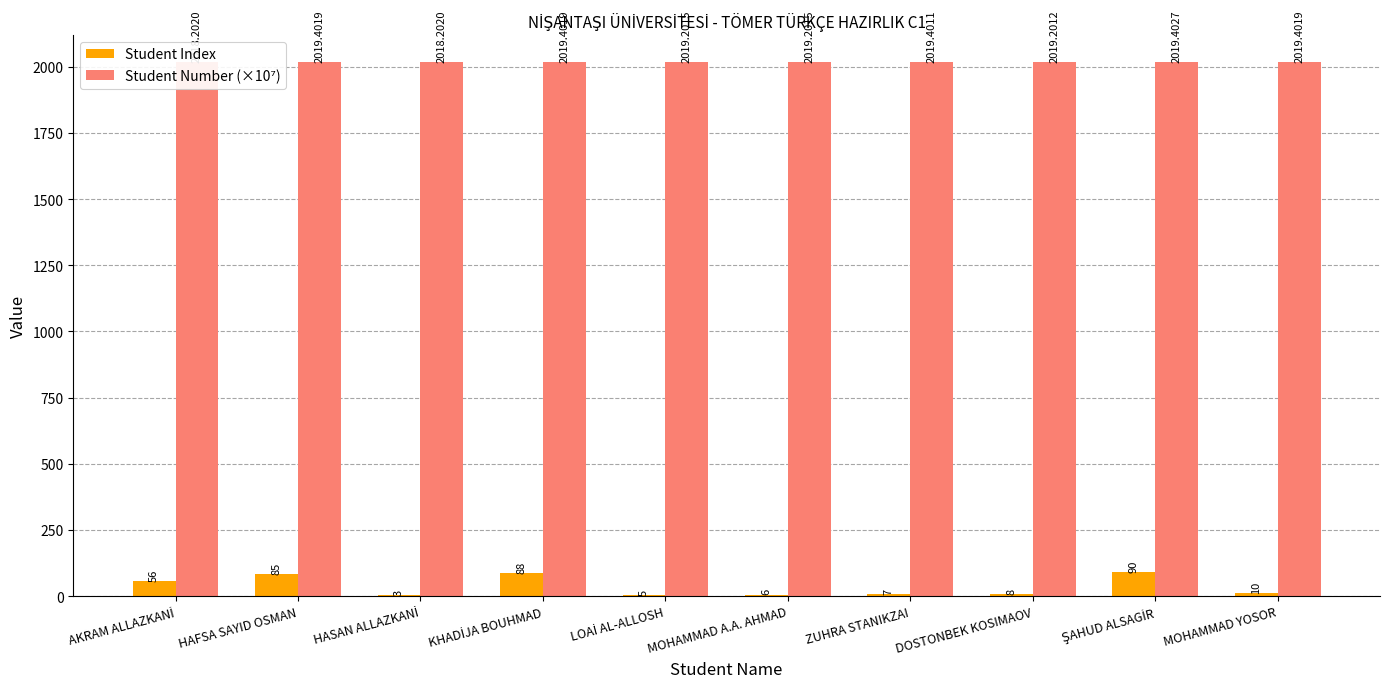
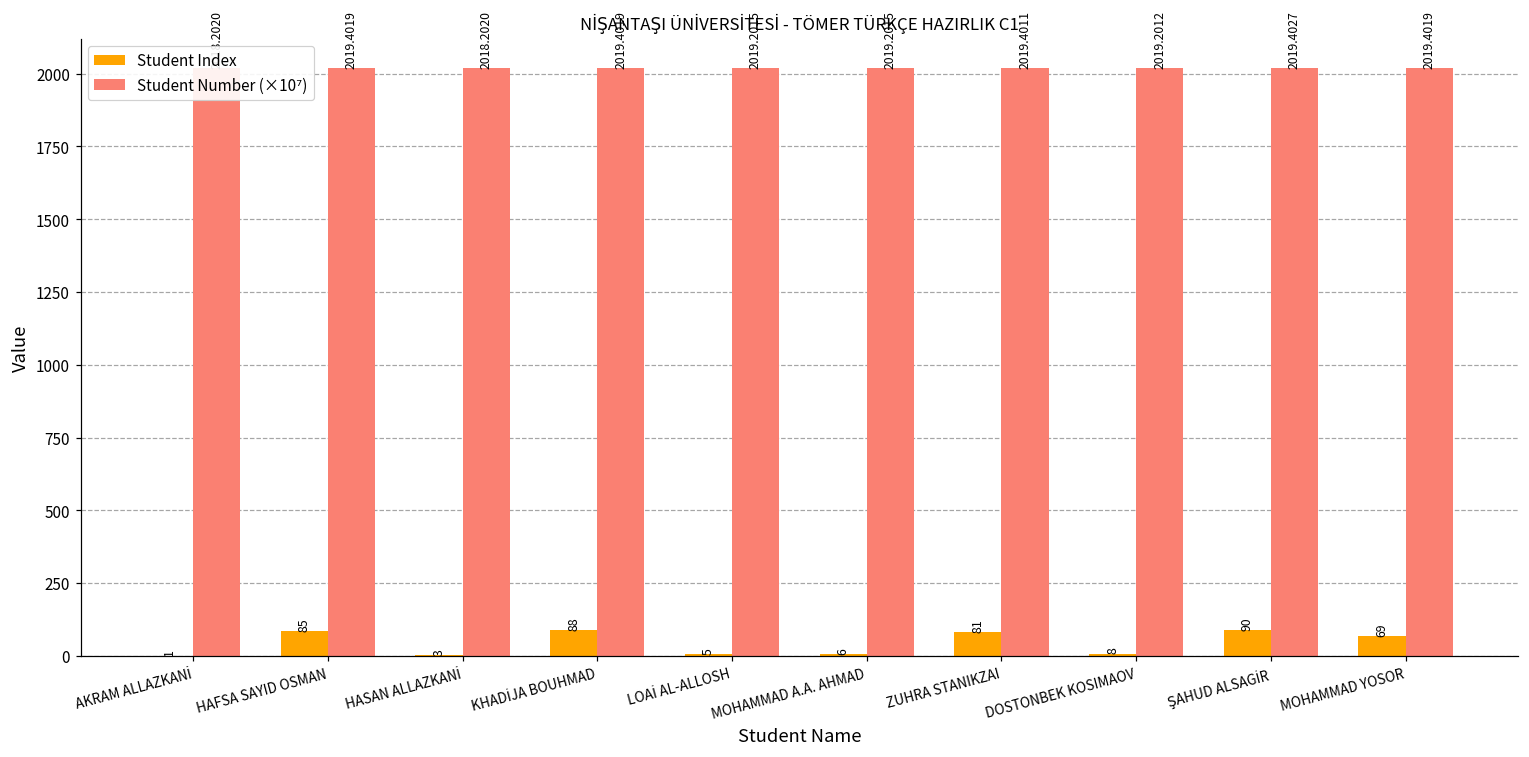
  {
    "Student Index": {
-     "AKRAM ALLAZKANİ": 56,
+     "AKRAM ALLAZKANİ": 1,
      "HAFSA SAYID OSMAN": 85,
      "HASAN ALLAZKANİ": 3,
      "KHADİJA BOUHMAD": 88,
      "LOAİ AL-ALLOSH": 5,
      "MOHAMMAD A.A. AHMAD": 6,
-     "ZUHRA STANIKZAI": 7,
+     "ZUHRA STANIKZAI": 81,
      "DOSTONBEK KOSIMAOV": 8,
      "ŞAHUD ALSAGİR": 90,
-     "MOHAMMAD YOSOR": 10
+     "MOHAMMAD YOSOR": 69
    },
    "Student Number (×10⁷)": {
      "HAFSA SAYID OSMAN": 2019.4019,
      "HASAN ALLAZKANİ": 2018.2020,
      "KHADİJA BOUHMAD": 2019.4019,
      "LOAİ AL-ALLOSH": 2019.2015,
      "MOHAMMAD A.A. AHMAD": 2019.2015,
      "ZUHRA STANIKZAI": 2019.4011,
      "DOSTONBEK KOSIMAOV": 2019.2012,
      "ŞAHUD ALSAGİR": 2019.4027,
      "MOHAMMAD YOSOR": 2019.4019
    }
  }
